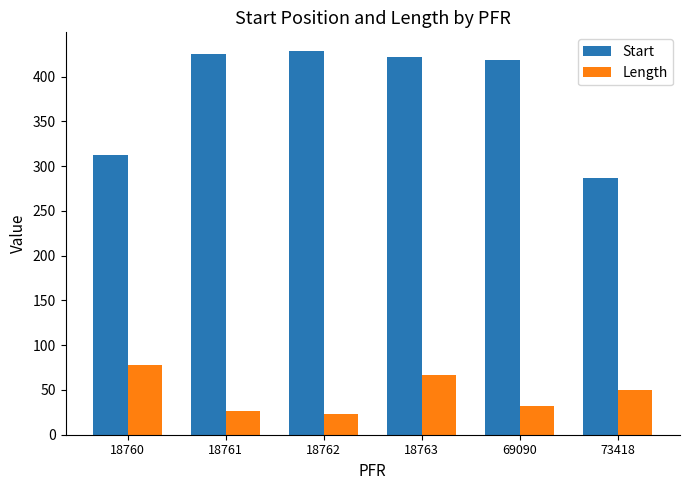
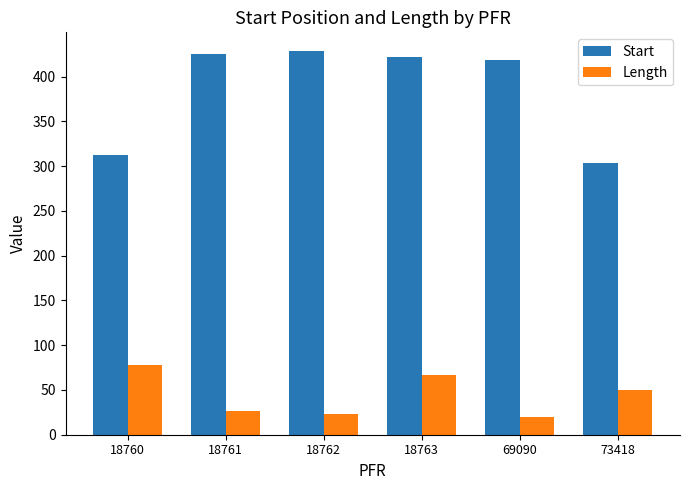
  {
    "Start": {
      "18760": 310,
      "18761": 430,
      "18762": 430,
      "18763": 420,
      "69090": 420,
-     "73418": 290
+     "73418": 300
    },
    "Length": {
      "18760": 80,
      "18761": 30,
      "18762": 20,
      "18763": 70,
-     "69090": 30,
+     "69090": 20,
      "73418": 50
    }
  }
